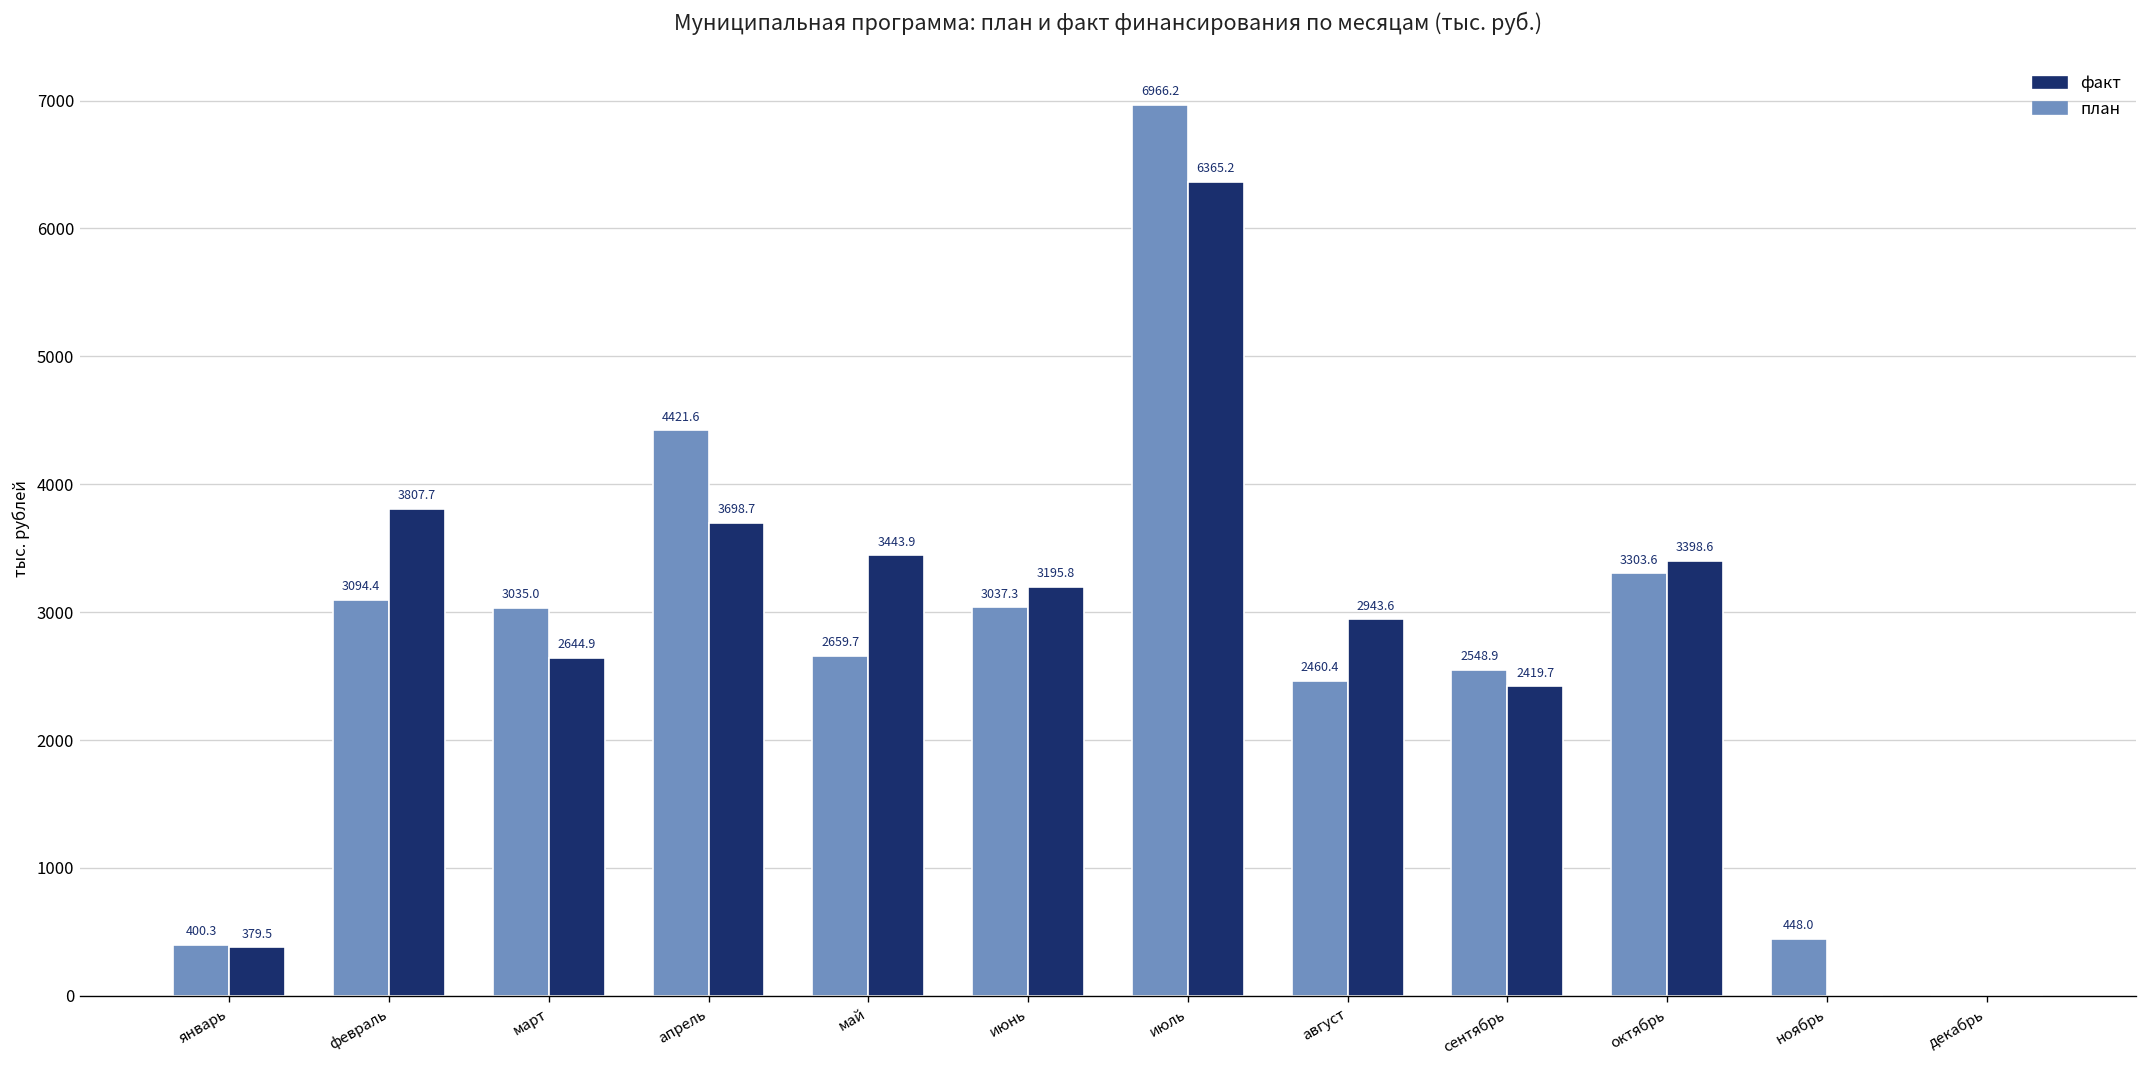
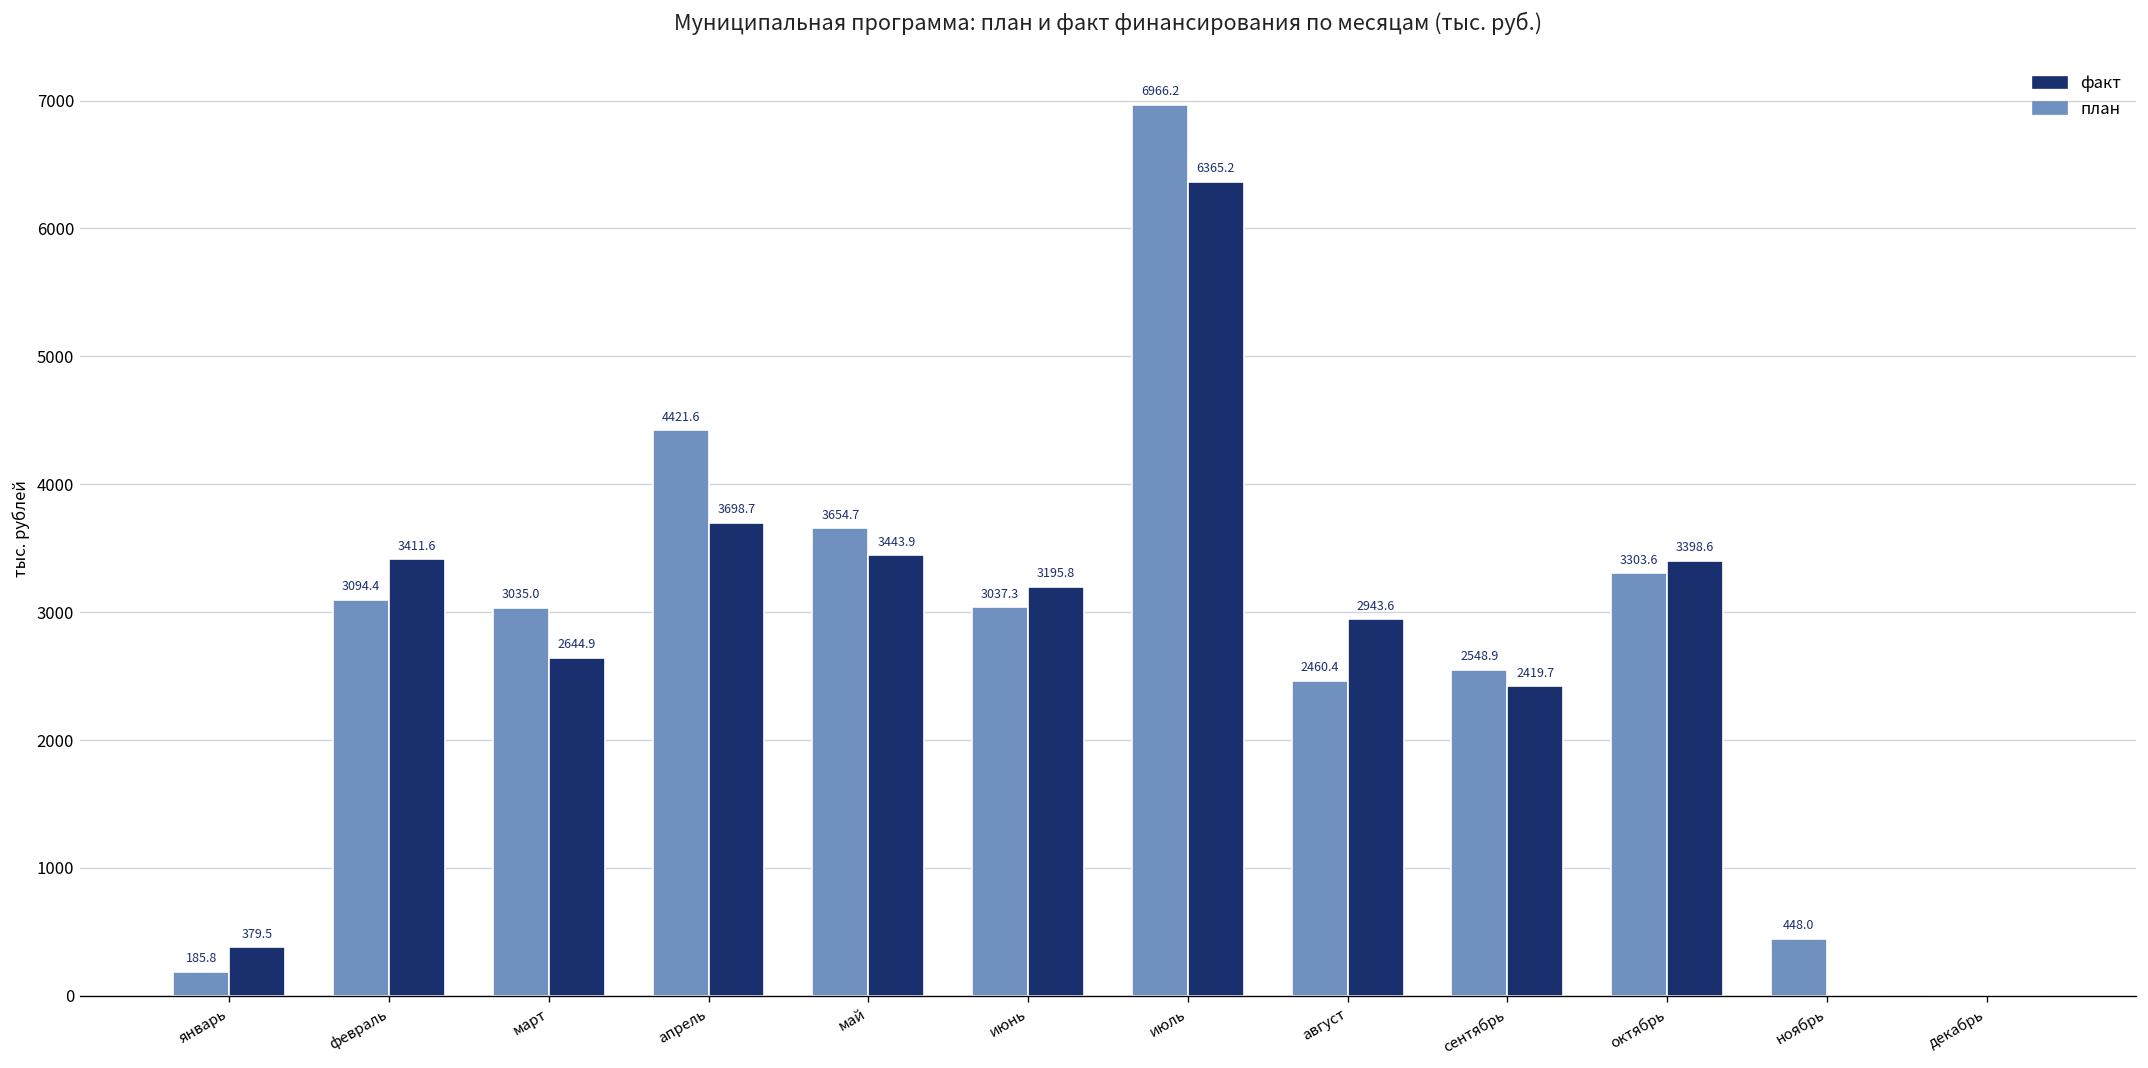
  {
    "план": {
-     "январь": 400.3,
+     "январь": 185.8,
      "февраль": 3094.4,
      "март": 3035.0,
      "апрель": 4421.6,
-     "май": 2659.7,
+     "май": 3654.7,
      "июнь": 3037.3,
      "июль": 6966.2,
      "август": 2460.4,
      "сентябрь": 2548.9,
      "октябрь": 3303.6,
      "ноябрь": 448.0
    },
    "факт": {
      "январь": 379.5,
-     "февраль": 3807.7,
+     "февраль": 3411.6,
      "март": 2644.9,
      "апрель": 3698.7,
      "май": 3443.9,
      "июнь": 3195.8,
      "июль": 6365.2,
      "август": 2943.6,
      "сентябрь": 2419.7,
      "октябрь": 3398.6
    }
  }
